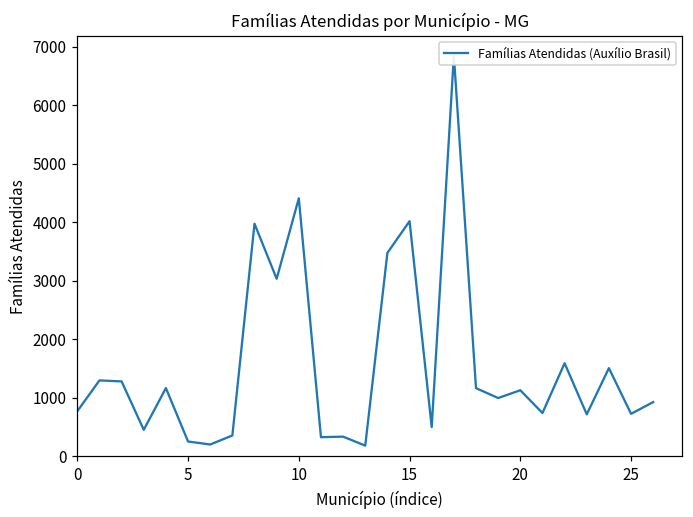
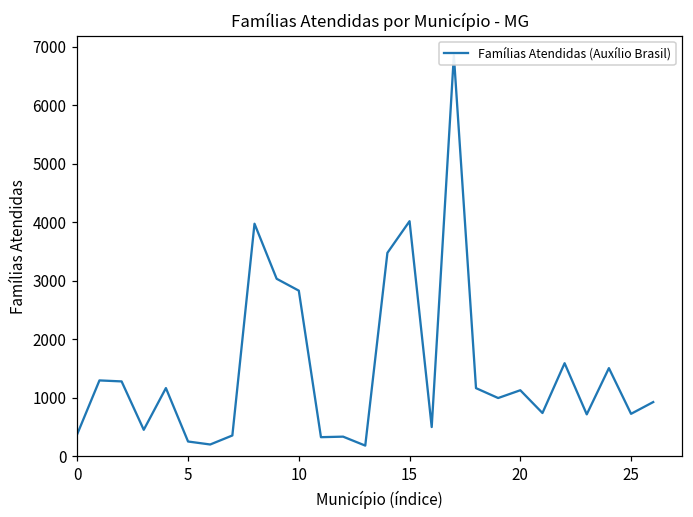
  {
-   "0": 800,
+   "0": 400,
    "5": 300,
-   "10": 4400,
+   "10": 2800,
    "15": 4000,
    "20": 1100,
    "25": 700
  }
